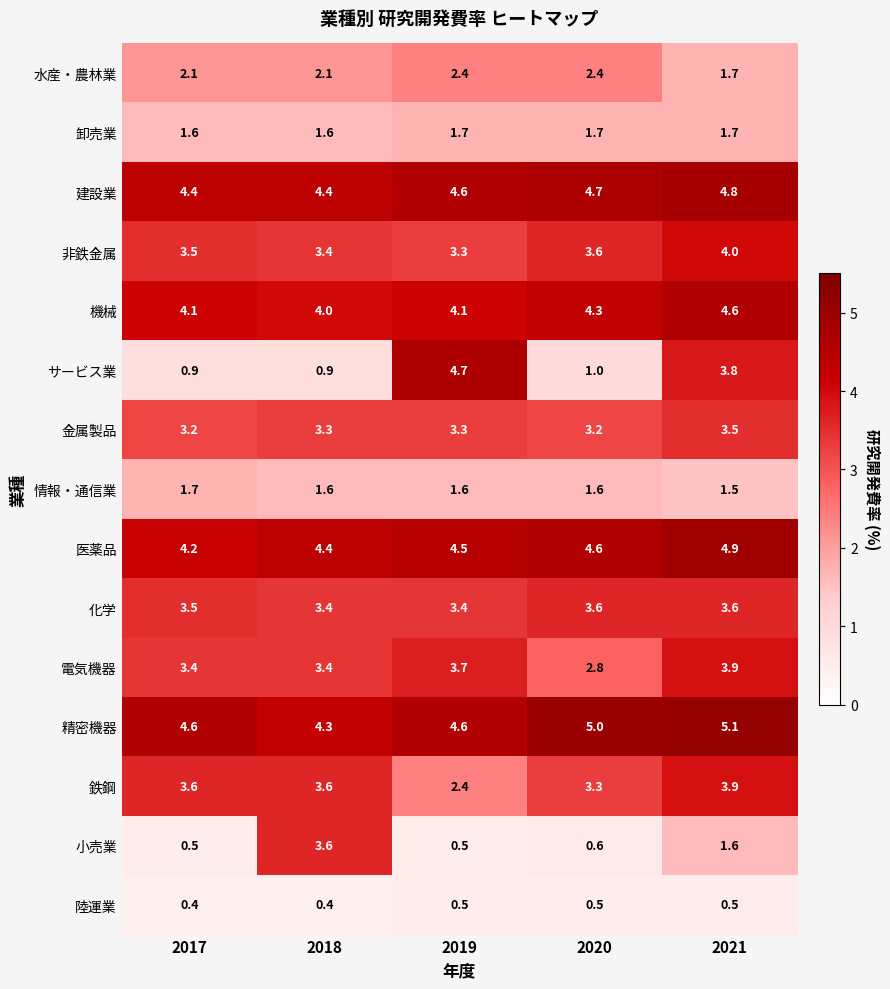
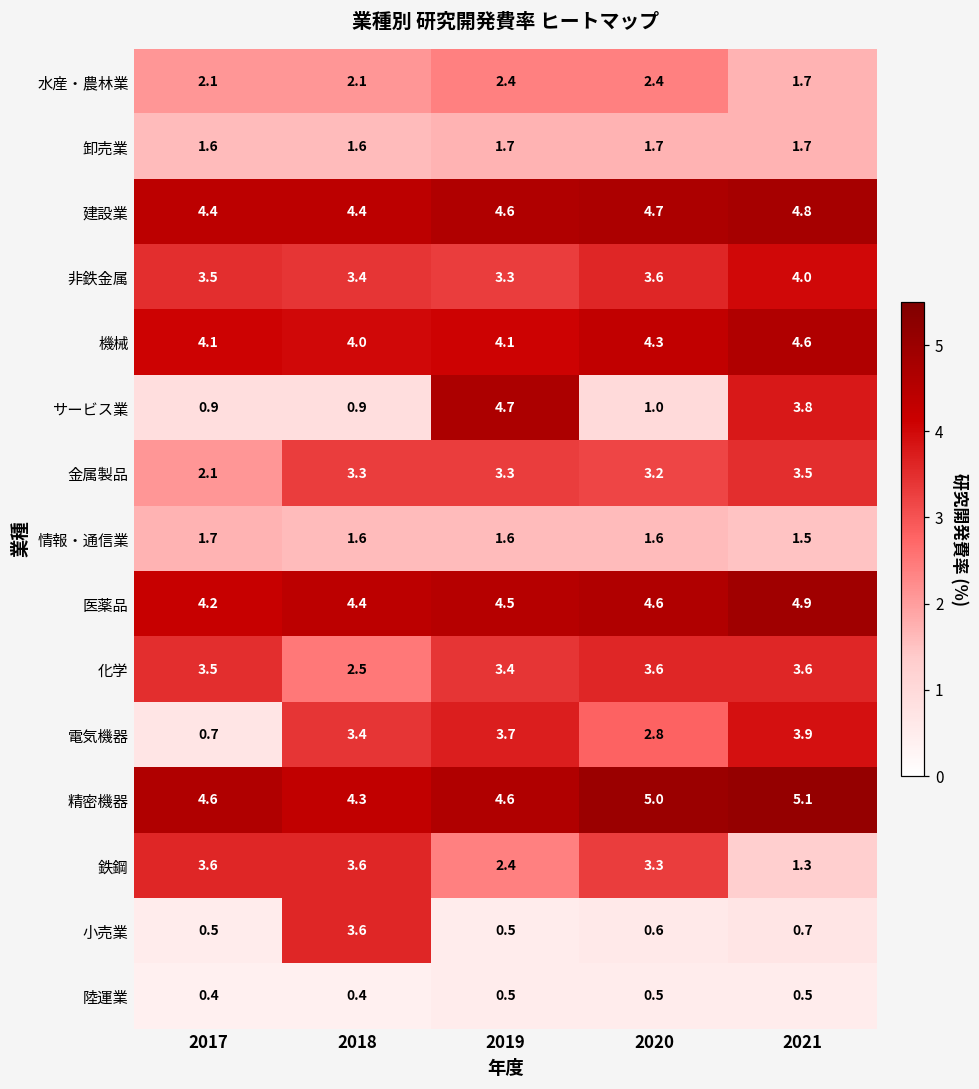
  {
    "水産・農林業": {
      "2017": 2.1,
      "2018": 2.1,
      "2019": 2.4,
      "2020": 2.4,
      "2021": 1.7
    },
    "卸売業": {
      "2017": 1.6,
      "2018": 1.6,
      "2019": 1.7,
      "2020": 1.7,
      "2021": 1.7
    },
    "建設業": {
      "2017": 4.4,
      "2018": 4.4,
      "2019": 4.6,
      "2020": 4.7,
      "2021": 4.8
    },
    "非鉄金属": {
      "2017": 3.5,
      "2018": 3.4,
      "2019": 3.3,
      "2020": 3.6,
      "2021": 4.0
    },
    "機械": {
      "2017": 4.1,
      "2018": 4.0,
      "2019": 4.1,
      "2020": 4.3,
      "2021": 4.6
    },
    "サービス業": {
      "2017": 0.9,
      "2018": 0.9,
      "2019": 4.7,
      "2020": 1.0,
      "2021": 3.8
    },
    "金属製品": {
-     "2017": 3.2,
+     "2017": 2.1,
      "2018": 3.3,
      "2019": 3.3,
      "2020": 3.2,
      "2021": 3.5
    },
    "情報・通信業": {
      "2017": 1.7,
      "2018": 1.6,
      "2019": 1.6,
      "2020": 1.6,
      "2021": 1.5
    },
    "医薬品": {
      "2017": 4.2,
      "2018": 4.4,
      "2019": 4.5,
      "2020": 4.6,
      "2021": 4.9
    },
    "化学": {
      "2017": 3.5,
-     "2018": 3.4,
+     "2018": 2.5,
      "2019": 3.4,
      "2020": 3.6,
      "2021": 3.6
    },
    "電気機器": {
-     "2017": 3.4,
+     "2017": 0.7,
      "2018": 3.4,
      "2019": 3.7,
      "2020": 2.8,
      "2021": 3.9
    },
    "精密機器": {
      "2017": 4.6,
      "2018": 4.3,
      "2019": 4.6,
      "2020": 5.0,
      "2021": 5.1
    },
    "鉄鋼": {
      "2017": 3.6,
      "2018": 3.6,
      "2019": 2.4,
      "2020": 3.3,
-     "2021": 3.9
+     "2021": 1.3
    },
    "小売業": {
      "2017": 0.5,
      "2018": 3.6,
      "2019": 0.5,
      "2020": 0.6,
-     "2021": 1.6
+     "2021": 0.7
    },
    "陸運業": {
      "2017": 0.4,
      "2018": 0.4,
      "2019": 0.5,
      "2020": 0.5,
      "2021": 0.5
    }
  }
